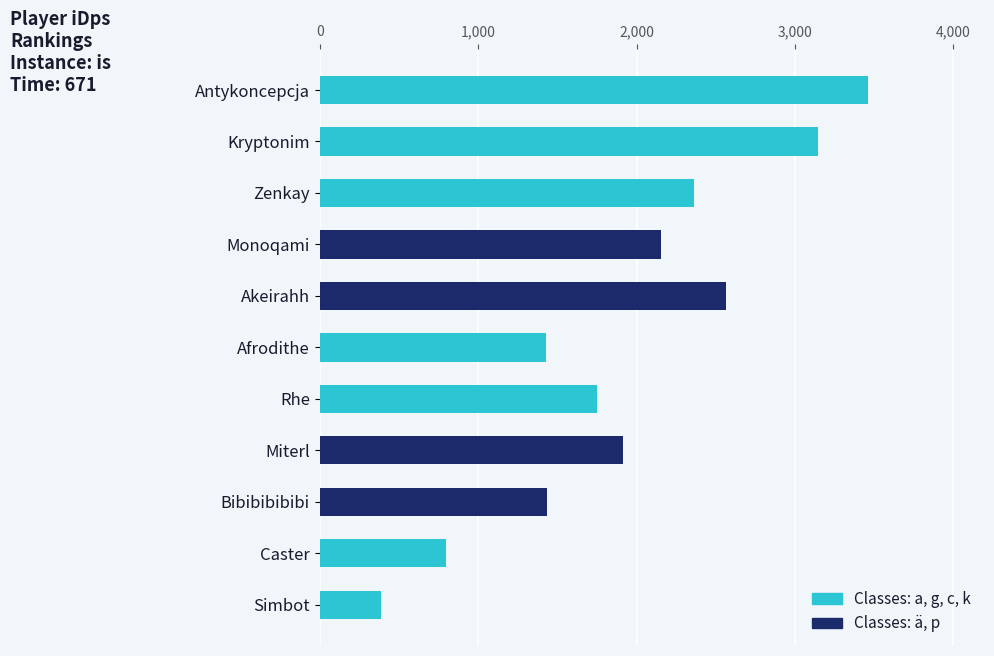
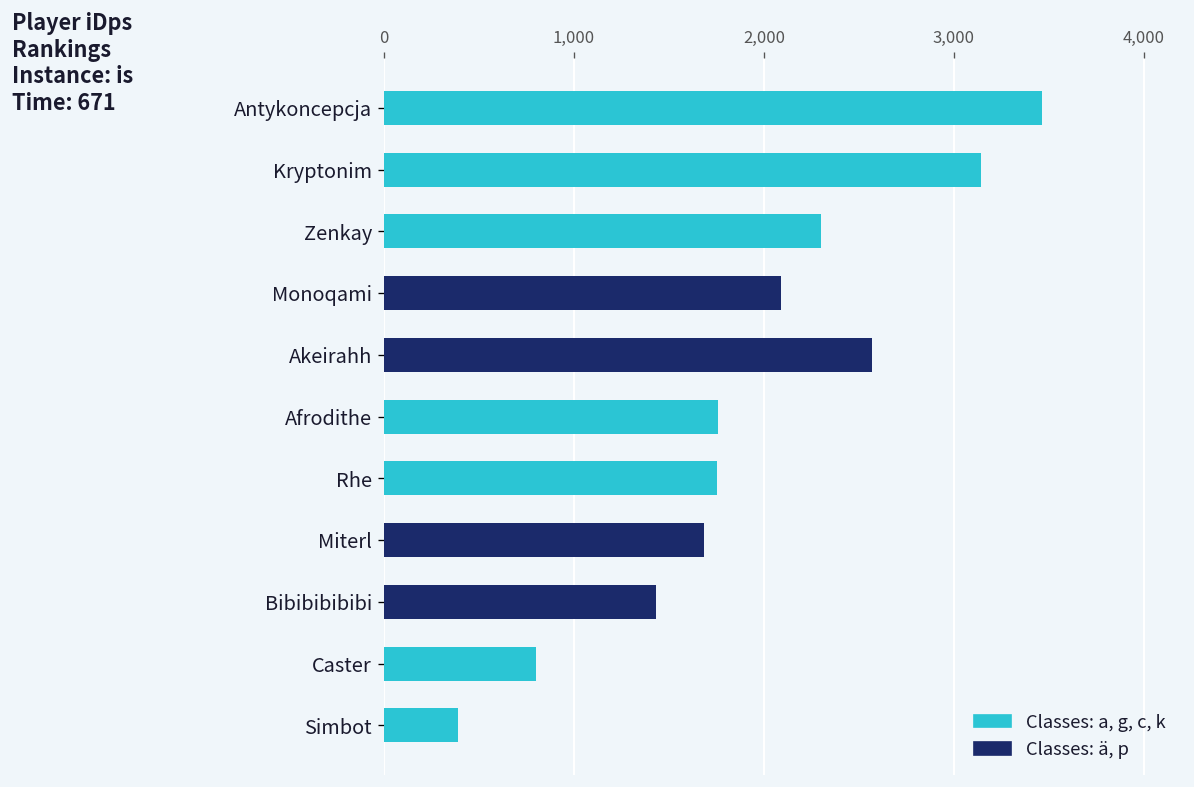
  {
    "Antykoncepcja": "3,460",
    "Kryptonim": "3,140",
-   "Zenkay": "2,370",
-   "Monoqami": "2,150",
+   "Zenkay": "2,300",
+   "Monoqami": "2,090",
    "Akeirahh": "2,570",
-   "Afrodithe": "1,430",
+   "Afrodithe": "1,760",
    "Rhe": "1,750",
-   "Miterl": "1,910",
+   "Miterl": "1,680",
    "Bibibibibibi": "1,430",
    "Caster": "800",
    "Simbot": "390"
  }
